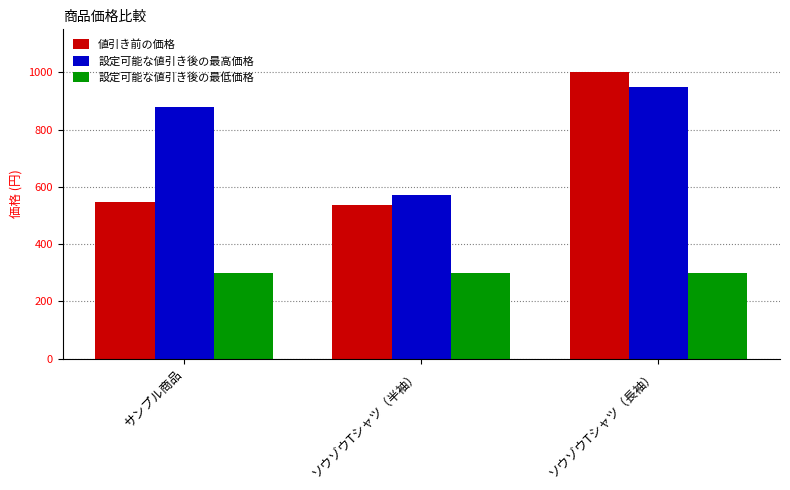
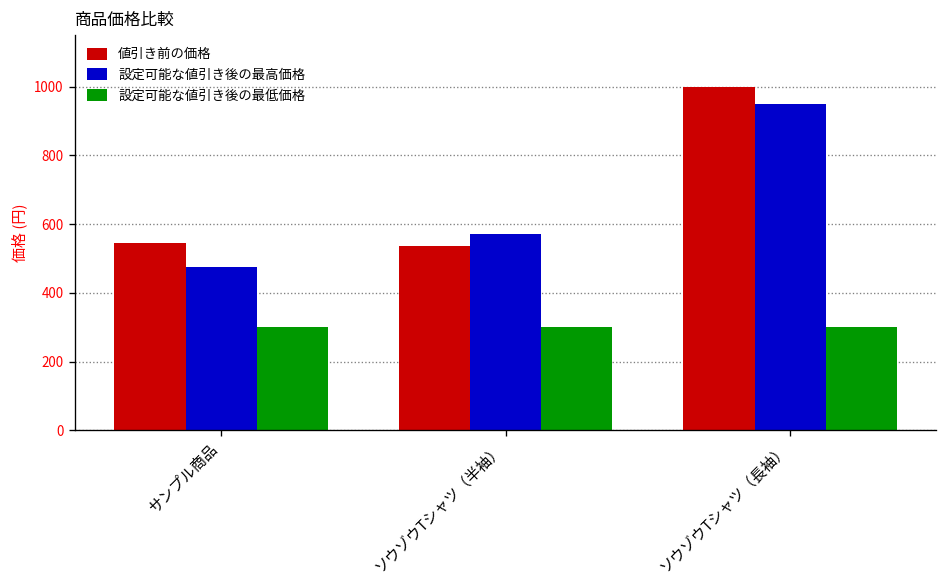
  {
    "値引き前の価格": {
      "サンプル商品": 550,
      "ソウゾウTシャツ（半袖）": 540,
      "ソウゾウTシャツ（長袖）": 1000
    },
    "設定可能な値引き後の最高価格": {
-     "サンプル商品": 880,
+     "サンプル商品": 480,
      "ソウゾウTシャツ（半袖）": 570,
      "ソウゾウTシャツ（長袖）": 950
    },
    "設定可能な値引き後の最低価格": {
      "サンプル商品": 300,
      "ソウゾウTシャツ（半袖）": 300,
      "ソウゾウTシャツ（長袖）": 300
    }
  }
